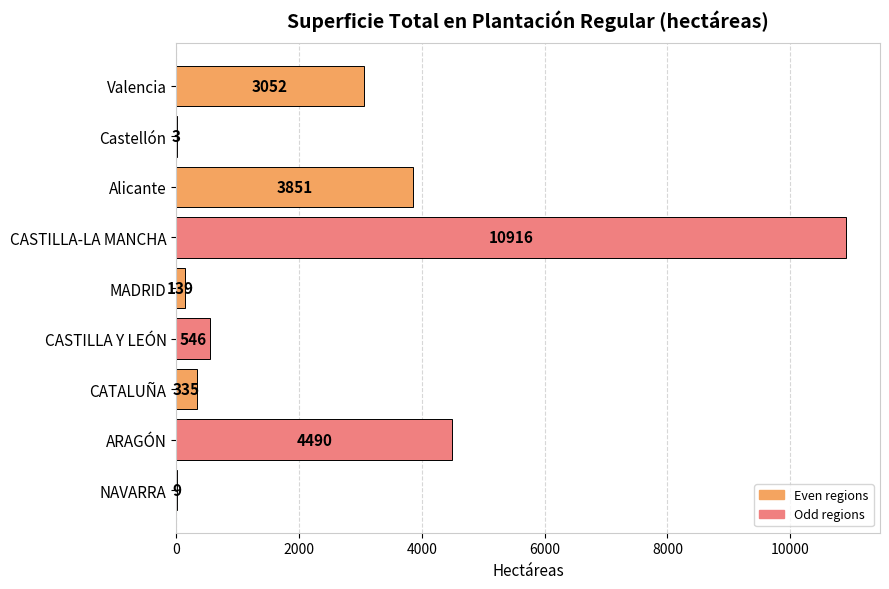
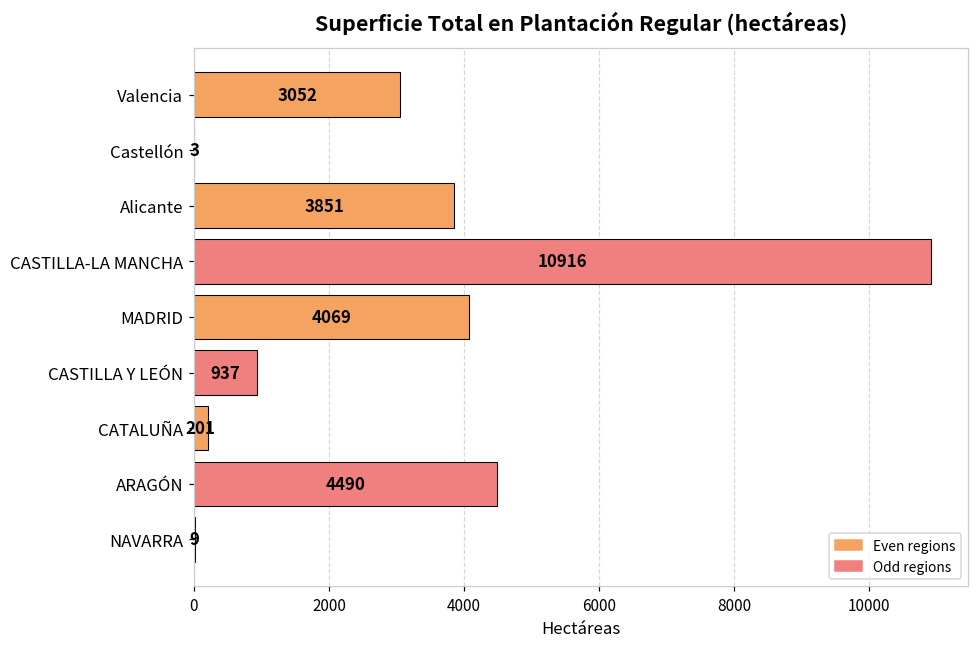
  {
    "Valencia": 3052,
    "Castellón": 3,
    "Alicante": 3851,
    "CASTILLA-LA MANCHA": 10916,
-   "MADRID": 139,
-   "CASTILLA Y LEÓN": 546,
-   "CATALUÑA": 335,
+   "MADRID": 4069,
+   "CASTILLA Y LEÓN": 937,
+   "CATALUÑA": 201,
    "ARAGÓN": 4490,
    "NAVARRA": 9
  }
